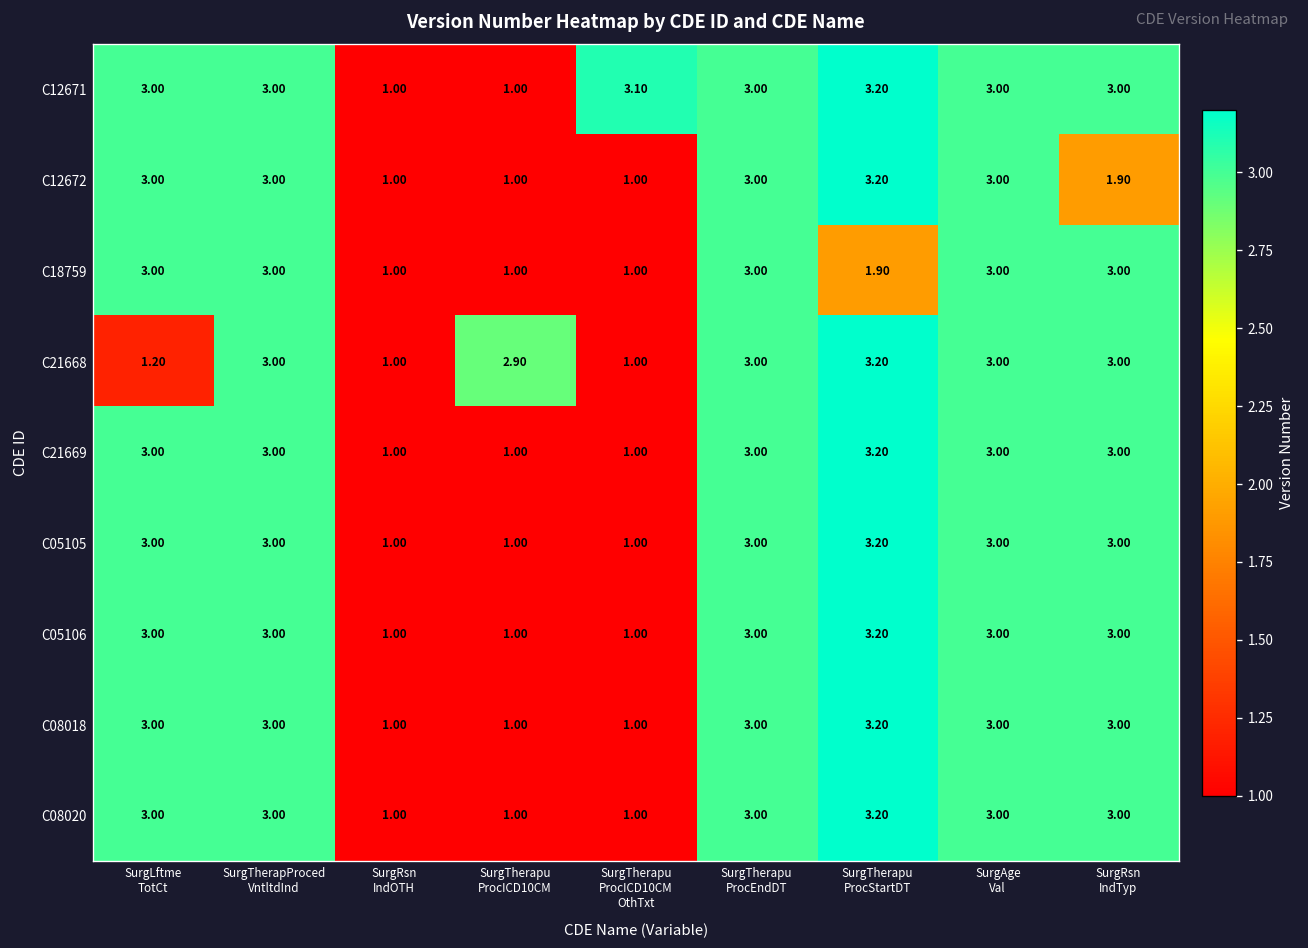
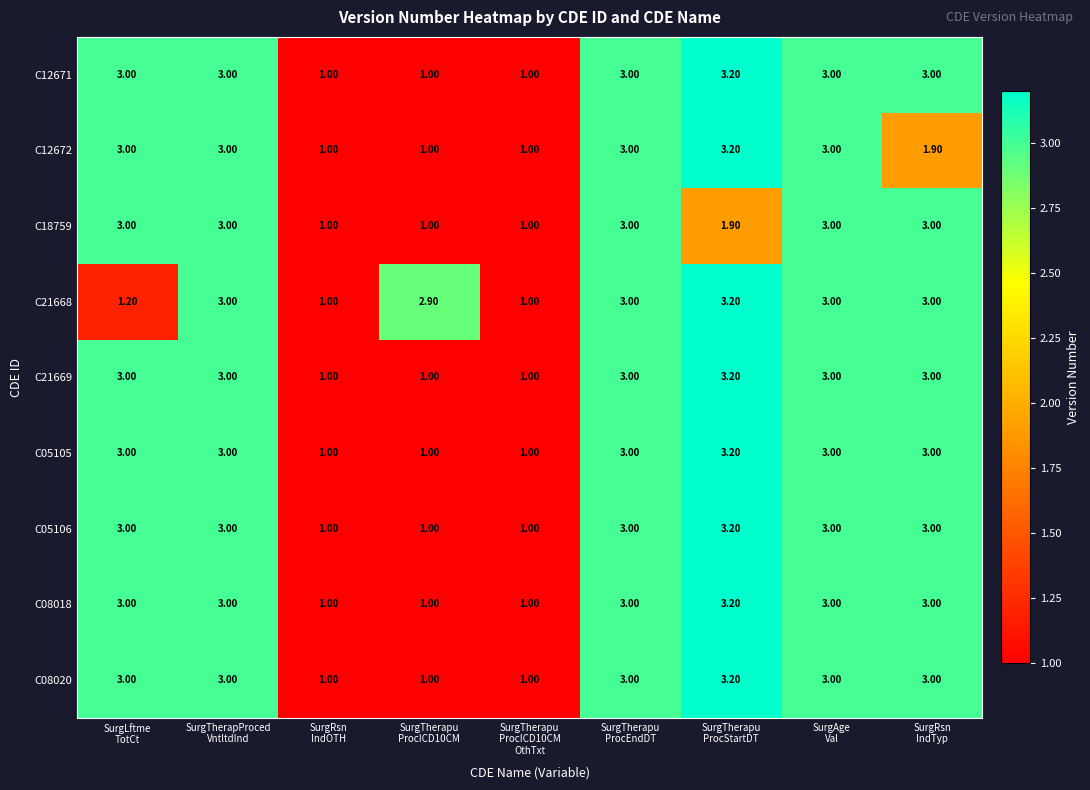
  {
    "C12671": {
      "SurgLftme TotCt": 3.00,
      "SurgTherapProced VntltdInd": 3.00,
      "SurgRsn IndOTH": 1.00,
      "SurgTherapu ProcICD10CM": 1.00,
-     "SurgTherapu ProcICD10CM OthTxt": 3.10,
+     "SurgTherapu ProcICD10CM OthTxt": 1.00,
      "SurgTherapu ProcEndDT": 3.00,
      "SurgTherapu ProcStartDT": 3.20,
      "SurgAge Val": 3.00,
      "SurgRsn IndTyp": 3.00
    },
    "C12672": {
      "SurgLftme TotCt": 3.00,
      "SurgTherapProced VntltdInd": 3.00,
      "SurgRsn IndOTH": 1.00,
      "SurgTherapu ProcICD10CM": 1.00,
      "SurgTherapu ProcICD10CM OthTxt": 1.00,
      "SurgTherapu ProcEndDT": 3.00,
      "SurgTherapu ProcStartDT": 3.20,
      "SurgAge Val": 3.00,
      "SurgRsn IndTyp": 1.90
    },
    "C18759": {
      "SurgLftme TotCt": 3.00,
      "SurgTherapProced VntltdInd": 3.00,
      "SurgRsn IndOTH": 1.00,
      "SurgTherapu ProcICD10CM": 1.00,
      "SurgTherapu ProcICD10CM OthTxt": 1.00,
      "SurgTherapu ProcEndDT": 3.00,
      "SurgTherapu ProcStartDT": 1.90,
      "SurgAge Val": 3.00,
      "SurgRsn IndTyp": 3.00
    },
    "C21668": {
      "SurgLftme TotCt": 1.20,
      "SurgTherapProced VntltdInd": 3.00,
      "SurgRsn IndOTH": 1.00,
      "SurgTherapu ProcICD10CM": 2.90,
      "SurgTherapu ProcICD10CM OthTxt": 1.00,
      "SurgTherapu ProcEndDT": 3.00,
      "SurgTherapu ProcStartDT": 3.20,
      "SurgAge Val": 3.00,
      "SurgRsn IndTyp": 3.00
    },
    "C21669": {
      "SurgLftme TotCt": 3.00,
      "SurgTherapProced VntltdInd": 3.00,
      "SurgRsn IndOTH": 1.00,
      "SurgTherapu ProcICD10CM": 1.00,
      "SurgTherapu ProcICD10CM OthTxt": 1.00,
      "SurgTherapu ProcEndDT": 3.00,
      "SurgTherapu ProcStartDT": 3.20,
      "SurgAge Val": 3.00,
      "SurgRsn IndTyp": 3.00
    },
    "C05105": {
      "SurgLftme TotCt": 3.00,
      "SurgTherapProced VntltdInd": 3.00,
      "SurgRsn IndOTH": 1.00,
      "SurgTherapu ProcICD10CM": 1.00,
      "SurgTherapu ProcICD10CM OthTxt": 1.00,
      "SurgTherapu ProcEndDT": 3.00,
      "SurgTherapu ProcStartDT": 3.20,
      "SurgAge Val": 3.00,
      "SurgRsn IndTyp": 3.00
    },
    "C05106": {
      "SurgLftme TotCt": 3.00,
      "SurgTherapProced VntltdInd": 3.00,
      "SurgRsn IndOTH": 1.00,
      "SurgTherapu ProcICD10CM": 1.00,
      "SurgTherapu ProcICD10CM OthTxt": 1.00,
      "SurgTherapu ProcEndDT": 3.00,
      "SurgTherapu ProcStartDT": 3.20,
      "SurgAge Val": 3.00,
      "SurgRsn IndTyp": 3.00
    },
    "C08018": {
      "SurgLftme TotCt": 3.00,
      "SurgTherapProced VntltdInd": 3.00,
      "SurgRsn IndOTH": 1.00,
      "SurgTherapu ProcICD10CM": 1.00,
      "SurgTherapu ProcICD10CM OthTxt": 1.00,
      "SurgTherapu ProcEndDT": 3.00,
      "SurgTherapu ProcStartDT": 3.20,
      "SurgAge Val": 3.00,
      "SurgRsn IndTyp": 3.00
    },
    "C08020": {
      "SurgLftme TotCt": 3.00,
      "SurgTherapProced VntltdInd": 3.00,
      "SurgRsn IndOTH": 1.00,
      "SurgTherapu ProcICD10CM": 1.00,
      "SurgTherapu ProcICD10CM OthTxt": 1.00,
      "SurgTherapu ProcEndDT": 3.00,
      "SurgTherapu ProcStartDT": 3.20,
      "SurgAge Val": 3.00,
      "SurgRsn IndTyp": 3.00
    }
  }
